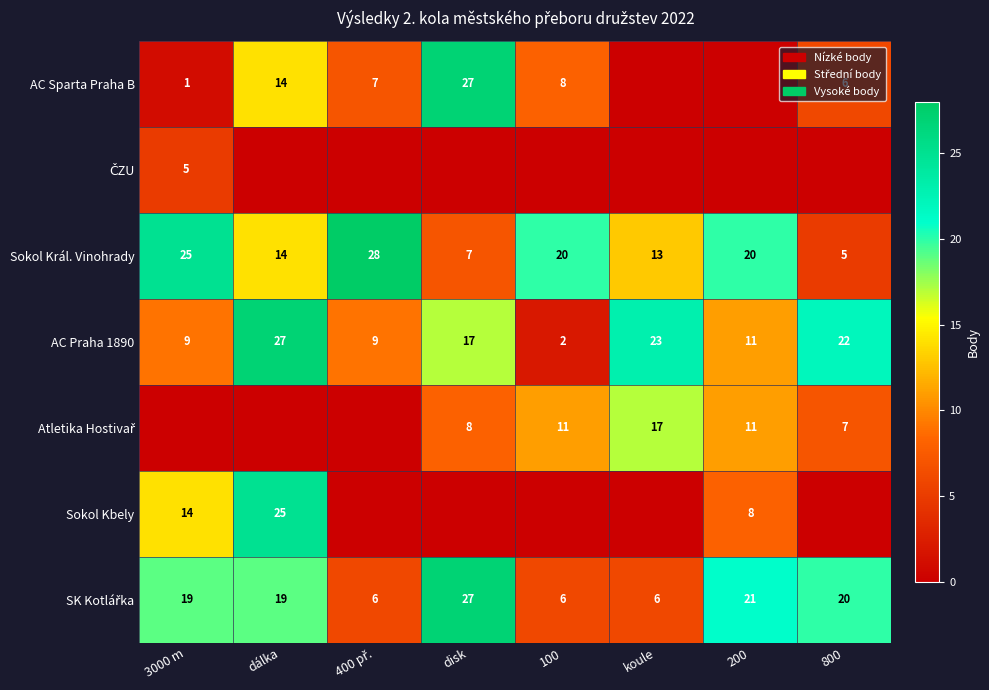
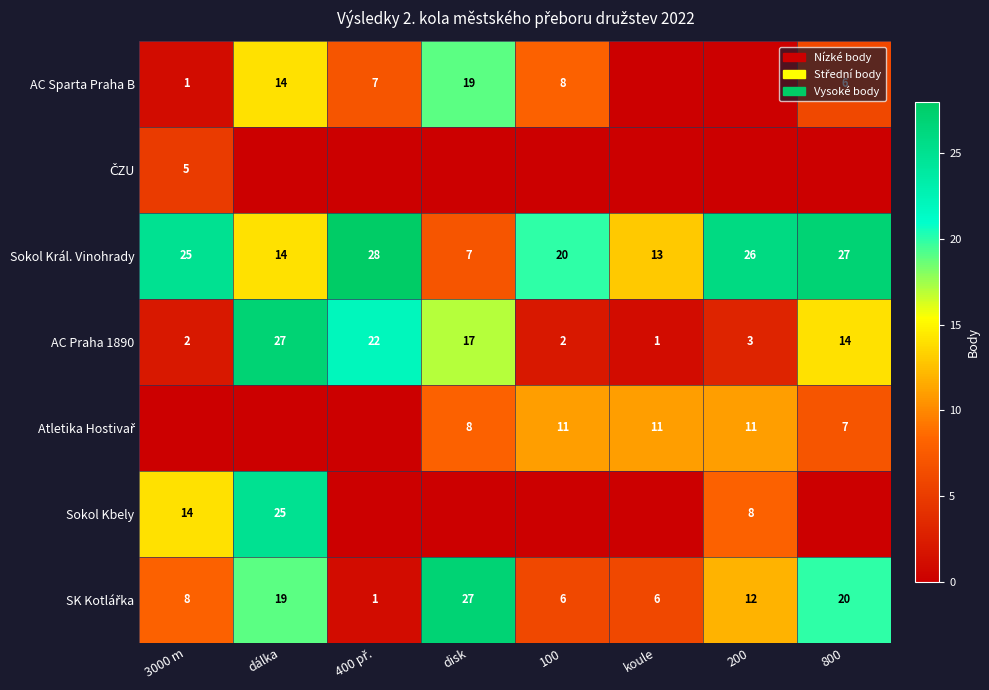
  {
    "AC Sparta Praha B": {
      "3000 m": 1,
      "dálka": 14,
      "400 př.": 7,
-     "disk": 27,
+     "disk": 19,
      "100": 8
    },
    "ČZU": {
      "3000 m": 5
    },
    "Sokol Král. Vinohrady": {
      "3000 m": 25,
      "dálka": 14,
      "400 př.": 28,
      "disk": 7,
      "100": 20,
      "koule": 13,
-     "200": 20,
-     "800": 5
+     "200": 26,
+     "800": 27
    },
    "AC Praha 1890": {
-     "3000 m": 9,
+     "3000 m": 2,
      "dálka": 27,
-     "400 př.": 9,
+     "400 př.": 22,
      "disk": 17,
      "100": 2,
-     "koule": 23,
-     "200": 11,
-     "800": 22
+     "koule": 1,
+     "200": 3,
+     "800": 14
    },
    "Atletika Hostivař": {
      "disk": 8,
      "100": 11,
-     "koule": 17,
+     "koule": 11,
      "200": 11,
      "800": 7
    },
    "Sokol Kbely": {
      "3000 m": 14,
      "dálka": 25,
      "200": 8
    },
    "SK Kotlářka": {
-     "3000 m": 19,
+     "3000 m": 8,
      "dálka": 19,
-     "400 př.": 6,
+     "400 př.": 1,
      "disk": 27,
      "100": 6,
      "koule": 6,
-     "200": 21,
+     "200": 12,
      "800": 20
    }
  }
